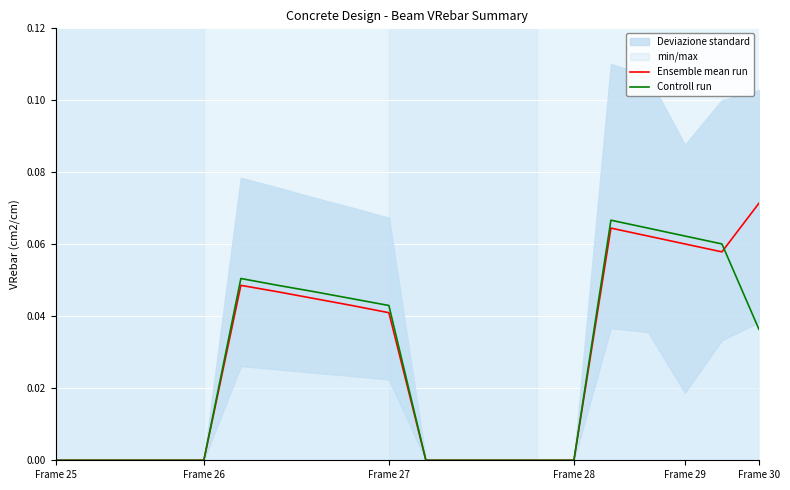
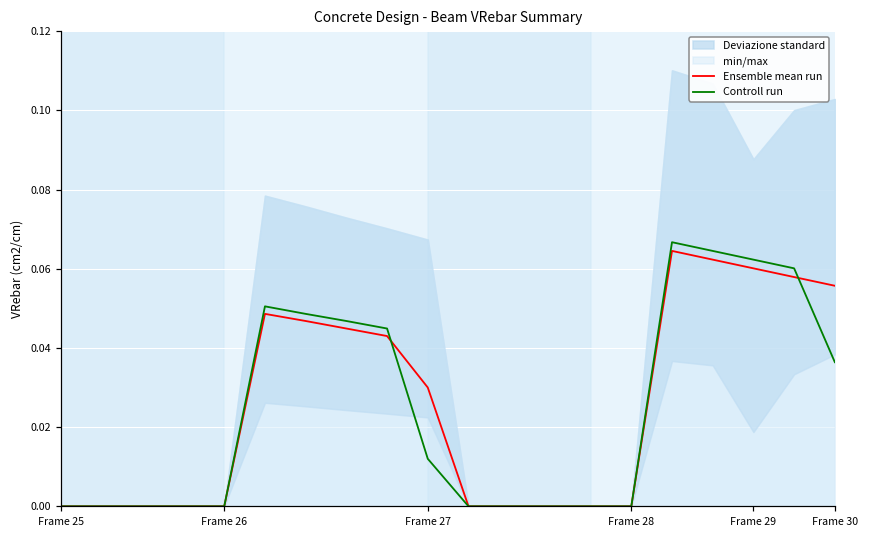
  {
    "Ensemble mean run": {
-     "Frame 27": 0.041,
+     "Frame 27": 0.030,
      "Frame 29": 0.060,
-     "Frame 30": 0.071
+     "Frame 30": 0.056
    },
    "Controll run": {
-     "Frame 27": 0.043,
+     "Frame 27": 0.012,
      "Frame 29": 0.062,
      "Frame 30": 0.036
    },
    "min/max": {
      "Frame 27": 0.067,
      "Frame 29": 0.088,
      "Frame 30": 0.103
    }
  }
